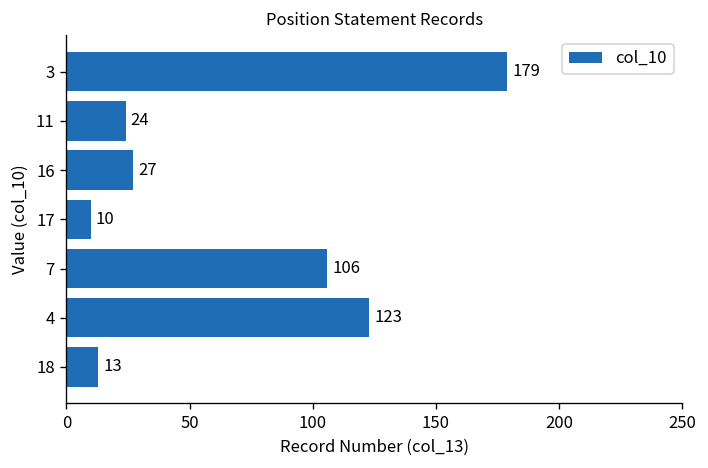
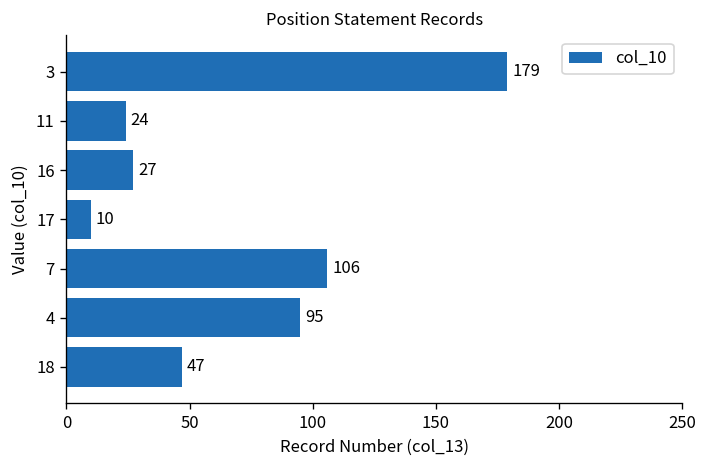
  {
    "3": 179,
    "11": 24,
    "16": 27,
    "17": 10,
    "7": 106,
-   "4": 123,
-   "18": 13
+   "4": 95,
+   "18": 47
  }
